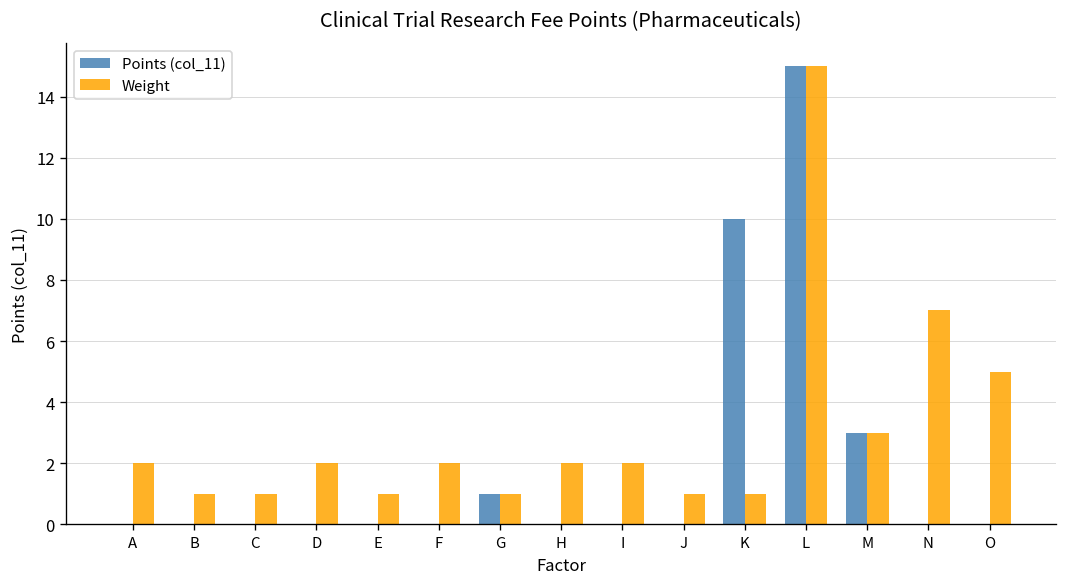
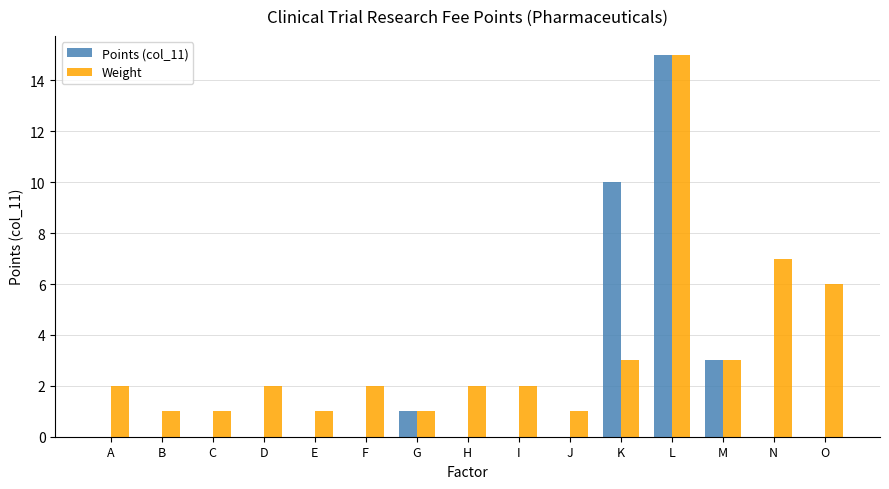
  {
    "Points (col_11)": {
      "A": 0,
      "B": 0,
      "C": 0,
      "D": 0,
      "E": 0,
      "F": 0,
      "G": 1,
      "H": 0,
      "I": 0,
      "J": 0,
      "K": 10,
      "L": 15,
      "M": 3,
      "N": 0,
      "O": 0
    },
    "Weight": {
      "A": 2,
      "B": 1,
      "C": 1,
      "D": 2,
      "E": 1,
      "F": 2,
      "G": 1,
      "H": 2,
      "I": 2,
      "J": 1,
-     "K": 1,
+     "K": 3,
      "L": 15,
      "M": 3,
      "N": 7,
-     "O": 5
+     "O": 6
    }
  }
